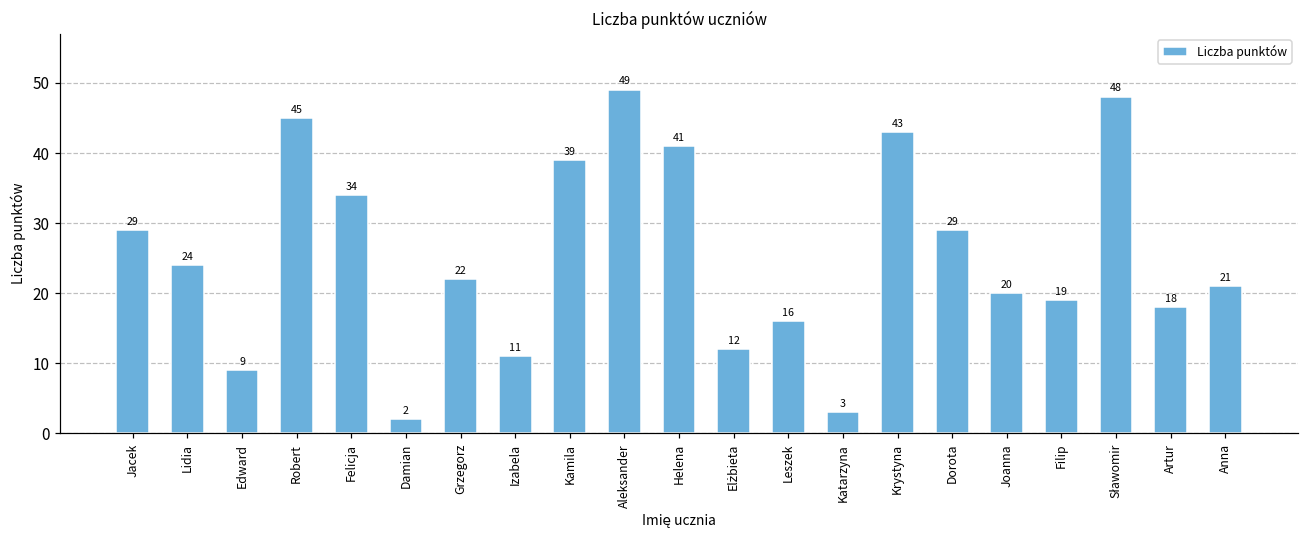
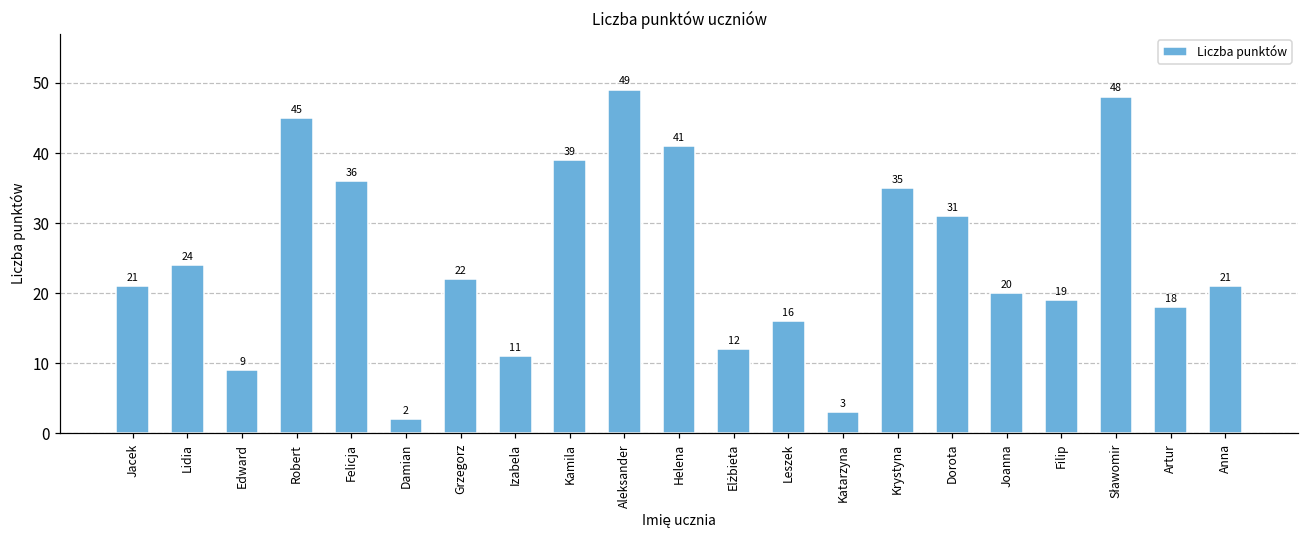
  {
-   "Jacek": 29,
+   "Jacek": 21,
    "Lidia": 24,
    "Edward": 9,
    "Robert": 45,
-   "Felicja": 34,
+   "Felicja": 36,
    "Damian": 2,
    "Grzegorz": 22,
    "Izabela": 11,
    "Kamila": 39,
    "Aleksander": 49,
    "Helena": 41,
    "Elżbieta": 12,
    "Leszek": 16,
    "Katarzyna": 3,
-   "Krystyna": 43,
-   "Dorota": 29,
+   "Krystyna": 35,
+   "Dorota": 31,
    "Joanna": 20,
    "Filip": 19,
    "Sławomir": 48,
    "Artur": 18,
    "Anna": 21
  }
